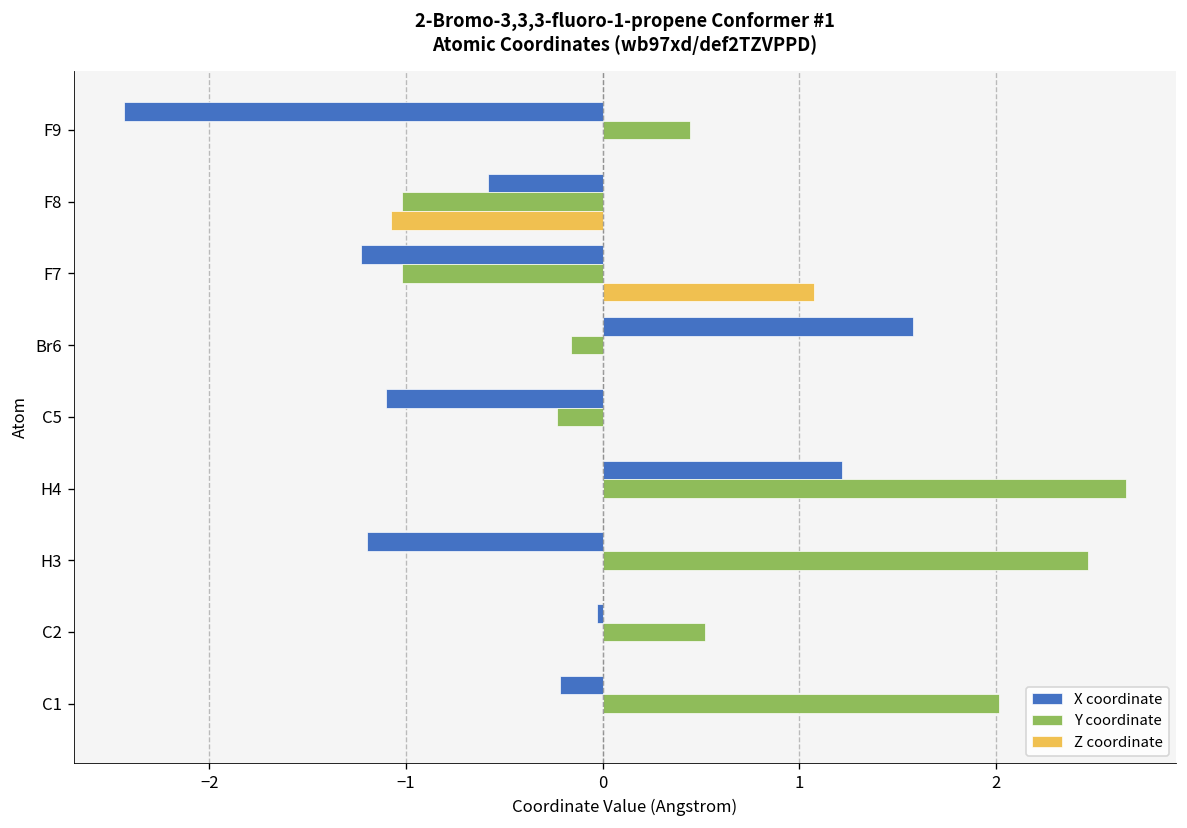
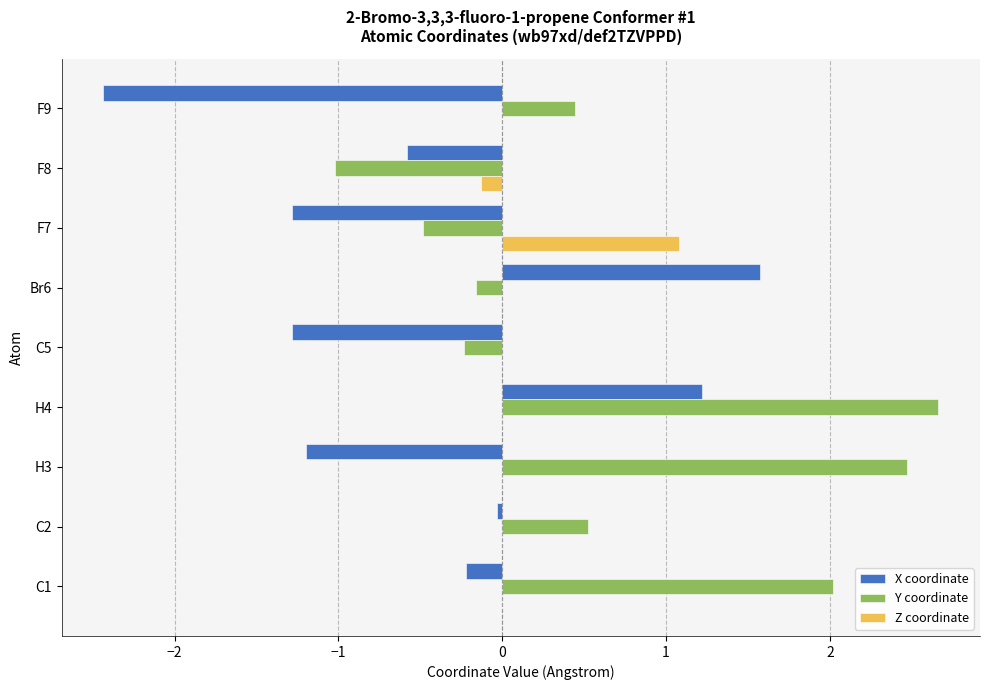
  {
    "X coordinate": {
      "F9": -2.44,
      "F8": -0.58,
-     "F7": -1.23,
+     "F7": -1.28,
      "Br6": 1.58,
-     "C5": -1.10,
+     "C5": -1.28,
      "H4": 1.22,
      "H3": -1.20,
      "C2": -0.03,
      "C1": -0.22
    },
    "Y coordinate": {
      "F9": 0.45,
      "F8": -1.02,
-     "F7": -1.02,
+     "F7": -0.49,
      "Br6": -0.16,
      "C5": -0.23,
      "H4": 2.66,
      "H3": 2.47,
      "C2": 0.52,
      "C1": 2.02
    },
    "Z coordinate": {
      "F9": 0.00,
-     "F8": -1.08,
+     "F8": -0.13,
      "F7": 1.08,
      "Br6": 0.00,
      "C5": 0.00,
      "H4": 0.00,
      "H3": 0.00,
      "C2": 0.00,
      "C1": 0.00
    }
  }
